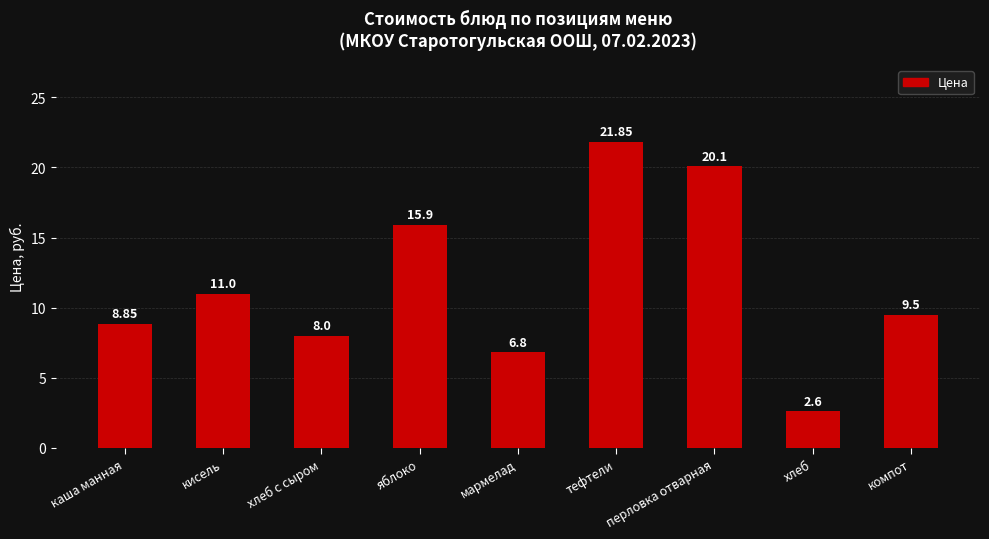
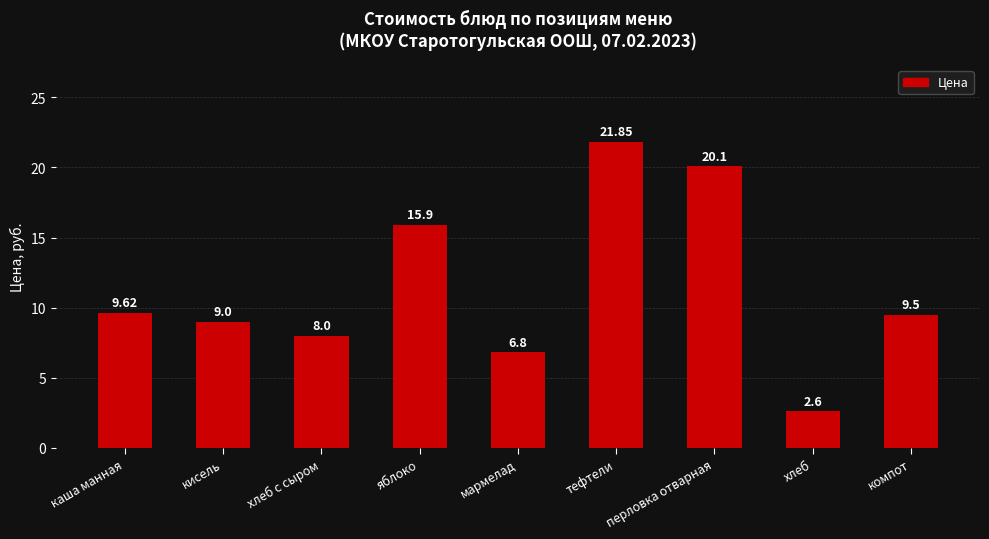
  {
-   "каша манная": 8.85,
-   "кисель": 11.0,
+   "каша манная": 9.62,
+   "кисель": 9.0,
    "хлеб с сыром": 8.0,
    "яблоко": 15.9,
    "мармелад": 6.8,
    "тефтели": 21.85,
    "перловка отварная": 20.1,
    "хлеб": 2.6,
    "компот": 9.5
  }
